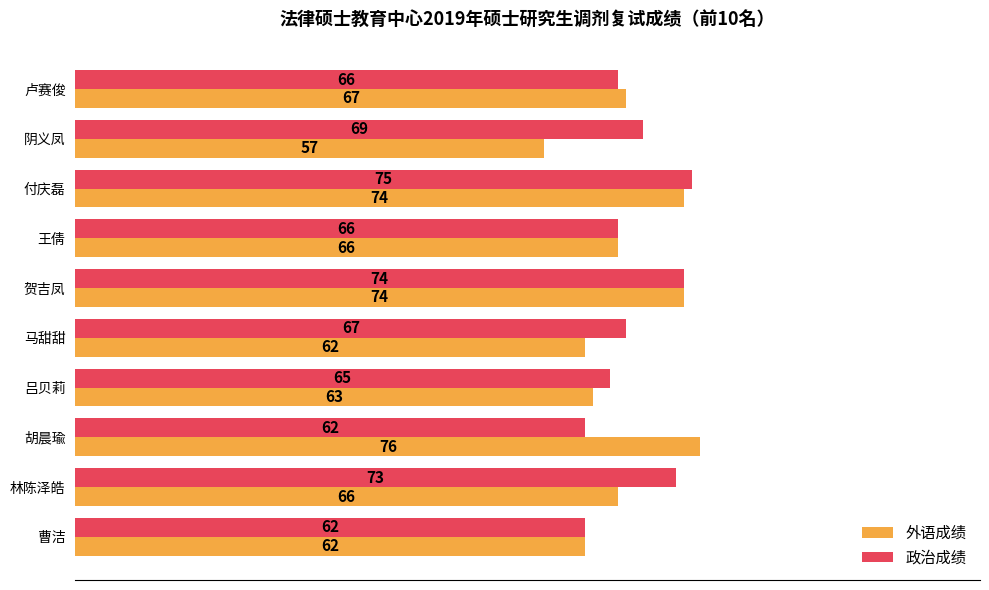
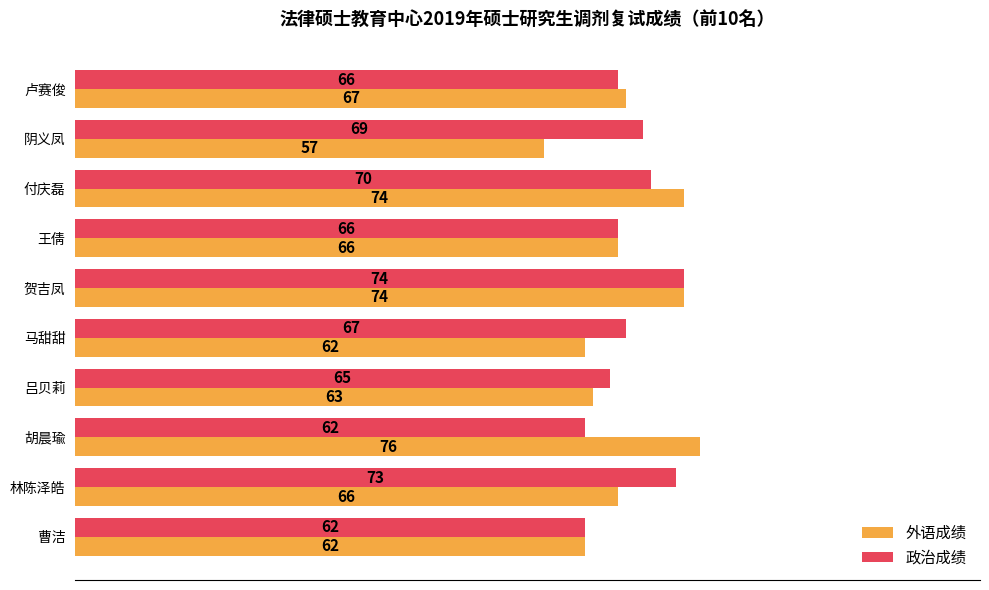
  {
    "外语成绩": {
      "卢赛俊": 67,
      "阴义凤": 57,
      "付庆磊": 74,
      "王倩": 66,
      "贺吉凤": 74,
      "马甜甜": 62,
      "吕贝莉": 63,
      "胡晨瑜": 76,
      "林陈泽皓": 66,
      "曹洁": 62
    },
    "政治成绩": {
      "卢赛俊": 66,
      "阴义凤": 69,
-     "付庆磊": 75,
+     "付庆磊": 70,
      "王倩": 66,
      "贺吉凤": 74,
      "马甜甜": 67,
      "吕贝莉": 65,
      "胡晨瑜": 62,
      "林陈泽皓": 73,
      "曹洁": 62
    }
  }
